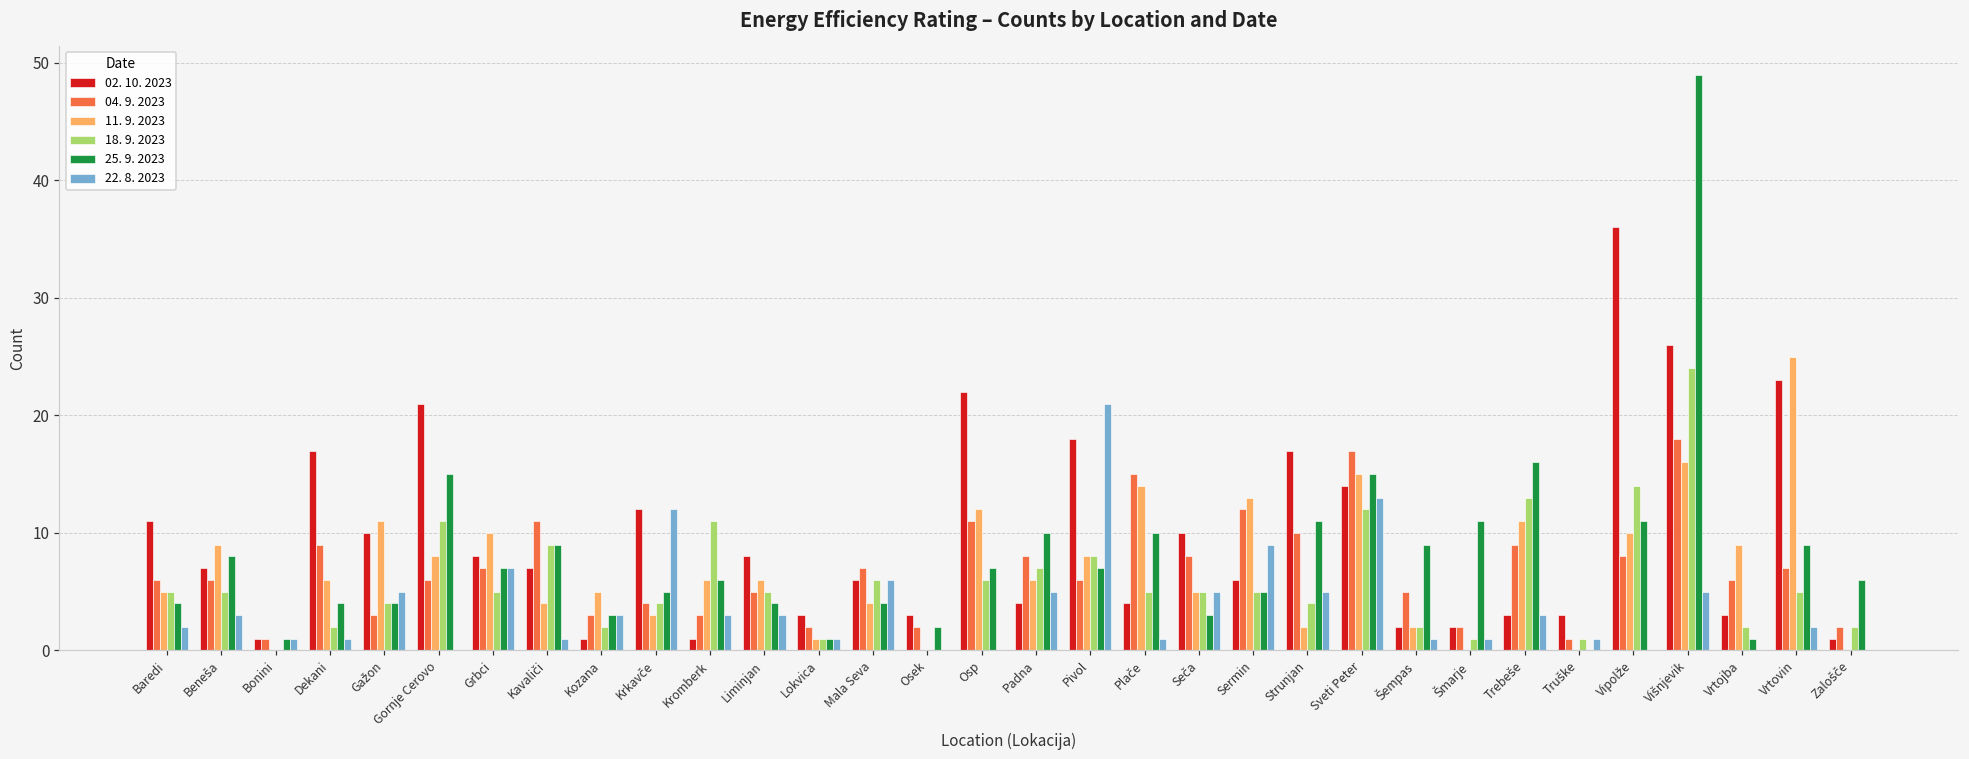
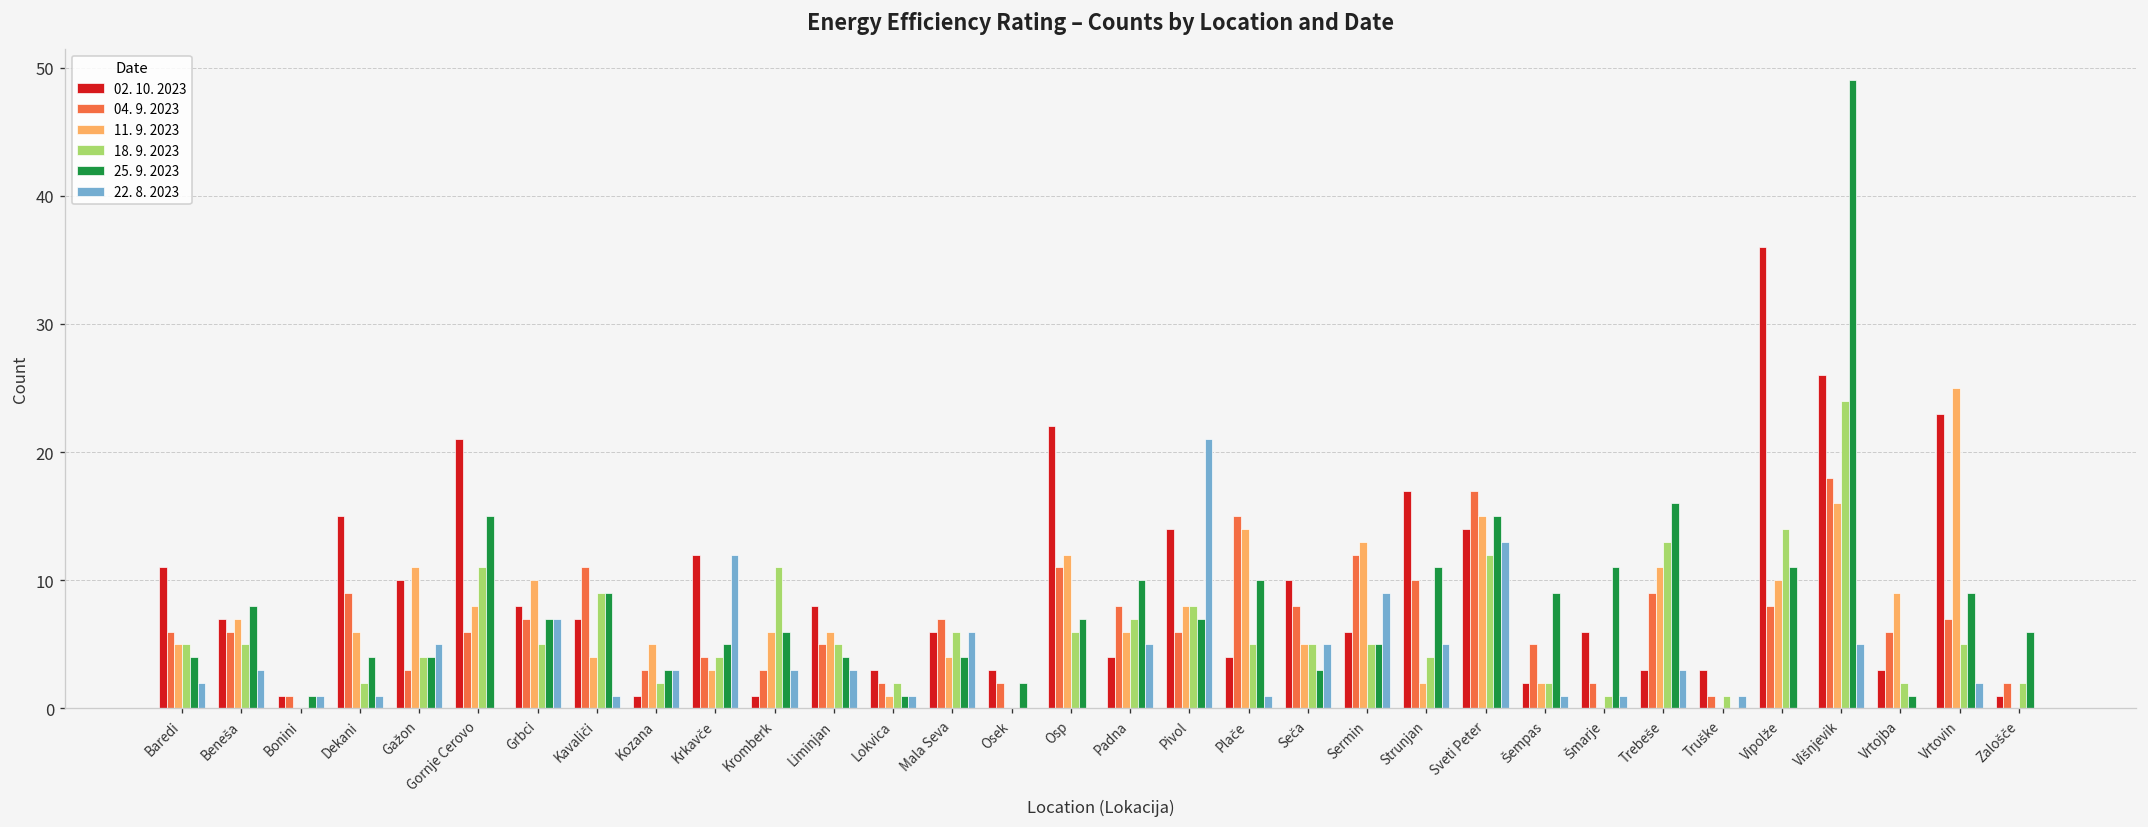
  {
    "02. 10. 2023": {
      "Baredi": 11,
      "Beneša": 7,
      "Bonini": 1,
-     "Dekani": 17,
+     "Dekani": 15,
      "Gažon": 10,
      "Gornje Cerovo": 21,
      "Grbci": 8,
      "Kavaliči": 7,
      "Kozana": 1,
      "Krkavče": 12,
      "Kromberk": 1,
      "Liminjan": 8,
      "Lokvica": 3,
      "Mala Seva": 6,
      "Osek": 3,
      "Osp": 22,
      "Padna": 4,
-     "Pivol": 18,
+     "Pivol": 14,
      "Plače": 4,
      "Seča": 10,
      "Sermin": 6,
      "Strunjan": 17,
      "Sveti Peter": 14,
      "Šempas": 2,
-     "Šmarje": 2,
+     "Šmarje": 6,
      "Trebeše": 3,
      "Truške": 3,
      "Vipolže": 36,
      "Višnjevik": 26,
      "Vrtojba": 3,
      "Vrtovin": 23,
      "Zalošče": 1
    },
    "04. 9. 2023": {
      "Baredi": 6,
      "Beneša": 6,
      "Bonini": 1,
      "Dekani": 9,
      "Gažon": 3,
      "Gornje Cerovo": 6,
      "Grbci": 7,
      "Kavaliči": 11,
      "Kozana": 3,
      "Krkavče": 4,
      "Kromberk": 3,
      "Liminjan": 5,
      "Lokvica": 2,
      "Mala Seva": 7,
      "Osek": 2,
      "Osp": 11,
      "Padna": 8,
      "Pivol": 6,
      "Plače": 15,
      "Seča": 8,
      "Sermin": 12,
      "Strunjan": 10,
      "Sveti Peter": 17,
      "Šempas": 5,
      "Šmarje": 2,
      "Trebeše": 9,
      "Truške": 1,
      "Vipolže": 8,
      "Višnjevik": 18,
      "Vrtojba": 6,
      "Vrtovin": 7,
      "Zalošče": 2
    },
    "11. 9. 2023": {
      "Baredi": 5,
-     "Beneša": 9,
+     "Beneša": 7,
      "Bonini": 0,
      "Dekani": 6,
      "Gažon": 11,
      "Gornje Cerovo": 8,
      "Grbci": 10,
      "Kavaliči": 4,
      "Kozana": 5,
      "Krkavče": 3,
      "Kromberk": 6,
      "Liminjan": 6,
      "Lokvica": 1,
      "Mala Seva": 4,
      "Osek": 0,
      "Osp": 12,
      "Padna": 6,
      "Pivol": 8,
      "Plače": 14,
      "Seča": 5,
      "Sermin": 13,
      "Strunjan": 2,
      "Sveti Peter": 15,
      "Šempas": 2,
      "Šmarje": 0,
      "Trebeše": 11,
      "Truške": 0,
      "Vipolže": 10,
      "Višnjevik": 16,
      "Vrtojba": 9,
      "Vrtovin": 25,
      "Zalošče": 0
    },
    "18. 9. 2023": {
      "Baredi": 5,
      "Beneša": 5,
      "Bonini": 0,
      "Dekani": 2,
      "Gažon": 4,
      "Gornje Cerovo": 11,
      "Grbci": 5,
      "Kavaliči": 9,
      "Kozana": 2,
      "Krkavče": 4,
      "Kromberk": 11,
      "Liminjan": 5,
-     "Lokvica": 1,
+     "Lokvica": 2,
      "Mala Seva": 6,
      "Osek": 0,
      "Osp": 6,
      "Padna": 7,
      "Pivol": 8,
      "Plače": 5,
      "Seča": 5,
      "Sermin": 5,
      "Strunjan": 4,
      "Sveti Peter": 12,
      "Šempas": 2,
      "Šmarje": 1,
      "Trebeše": 13,
      "Truške": 1,
      "Vipolže": 14,
      "Višnjevik": 24,
      "Vrtojba": 2,
      "Vrtovin": 5,
      "Zalošče": 2
    },
    "25. 9. 2023": {
      "Baredi": 4,
      "Beneša": 8,
      "Bonini": 1,
      "Dekani": 4,
      "Gažon": 4,
      "Gornje Cerovo": 15,
      "Grbci": 7,
      "Kavaliči": 9,
      "Kozana": 3,
      "Krkavče": 5,
      "Kromberk": 6,
      "Liminjan": 4,
      "Lokvica": 1,
      "Mala Seva": 4,
      "Osek": 2,
      "Osp": 7,
      "Padna": 10,
      "Pivol": 7,
      "Plače": 10,
      "Seča": 3,
      "Sermin": 5,
      "Strunjan": 11,
      "Sveti Peter": 15,
      "Šempas": 9,
      "Šmarje": 11,
      "Trebeše": 16,
      "Truške": 0,
      "Vipolže": 11,
      "Višnjevik": 49,
      "Vrtojba": 1,
      "Vrtovin": 9,
      "Zalošče": 6
    },
    "22. 8. 2023": {
      "Baredi": 2,
      "Beneša": 3,
      "Bonini": 1,
      "Dekani": 1,
      "Gažon": 5,
      "Gornje Cerovo": 0,
      "Grbci": 7,
      "Kavaliči": 1,
      "Kozana": 3,
      "Krkavče": 12,
      "Kromberk": 3,
      "Liminjan": 3,
      "Lokvica": 1,
      "Mala Seva": 6,
      "Osek": 0,
      "Osp": 0,
      "Padna": 5,
      "Pivol": 21,
      "Plače": 1,
      "Seča": 5,
      "Sermin": 9,
      "Strunjan": 5,
      "Sveti Peter": 13,
      "Šempas": 1,
      "Šmarje": 1,
      "Trebeše": 3,
      "Truške": 1,
      "Vipolže": 0,
      "Višnjevik": 5,
      "Vrtojba": 0,
      "Vrtovin": 2,
      "Zalošče": 0
    }
  }
